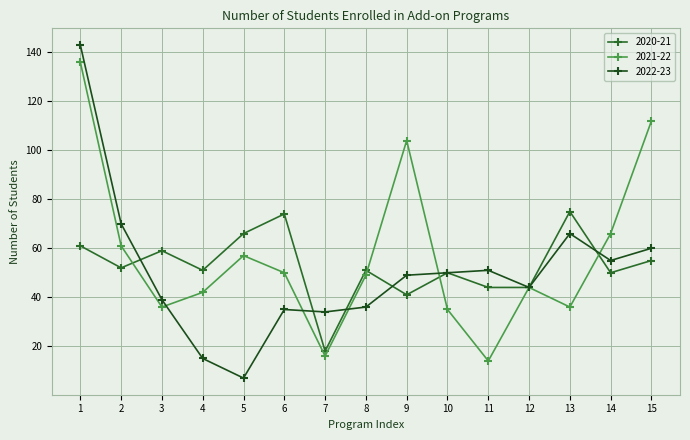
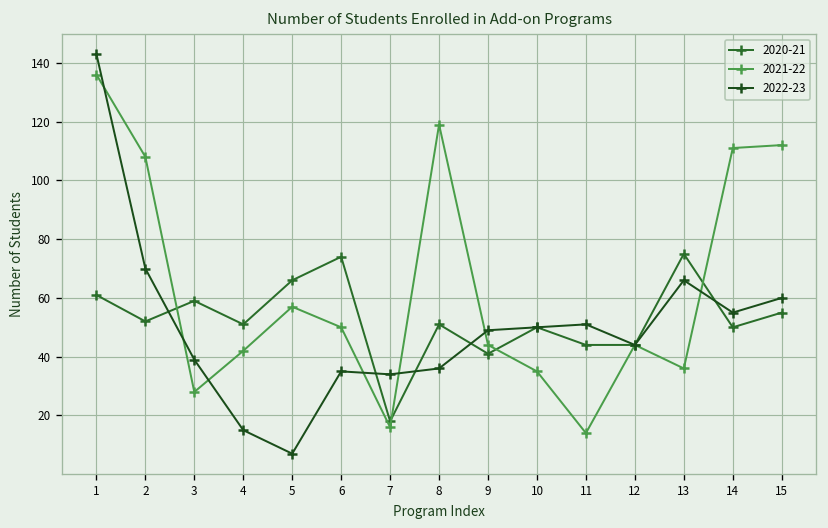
  {
    "2021-22": {
      "1": 136,
-     "2": 61,
-     "3": 36,
+     "2": 108,
+     "3": 28,
      "4": 42,
      "5": 57,
      "6": 50,
      "7": 16,
-     "8": 49,
-     "9": 104,
+     "8": 119,
+     "9": 44,
      "10": 35,
      "11": 14,
      "13": 36,
-     "14": 66,
+     "14": 111,
      "15": 112
    }
  }
